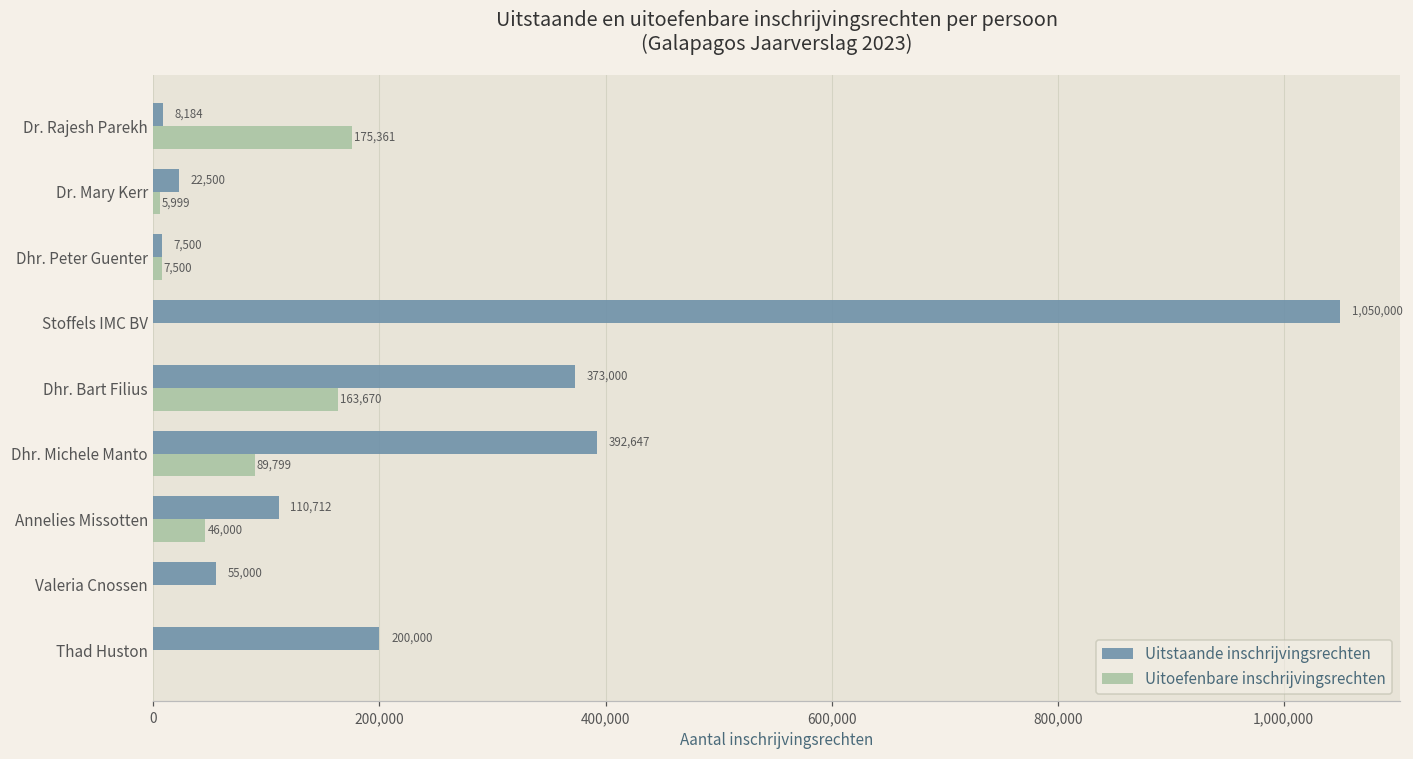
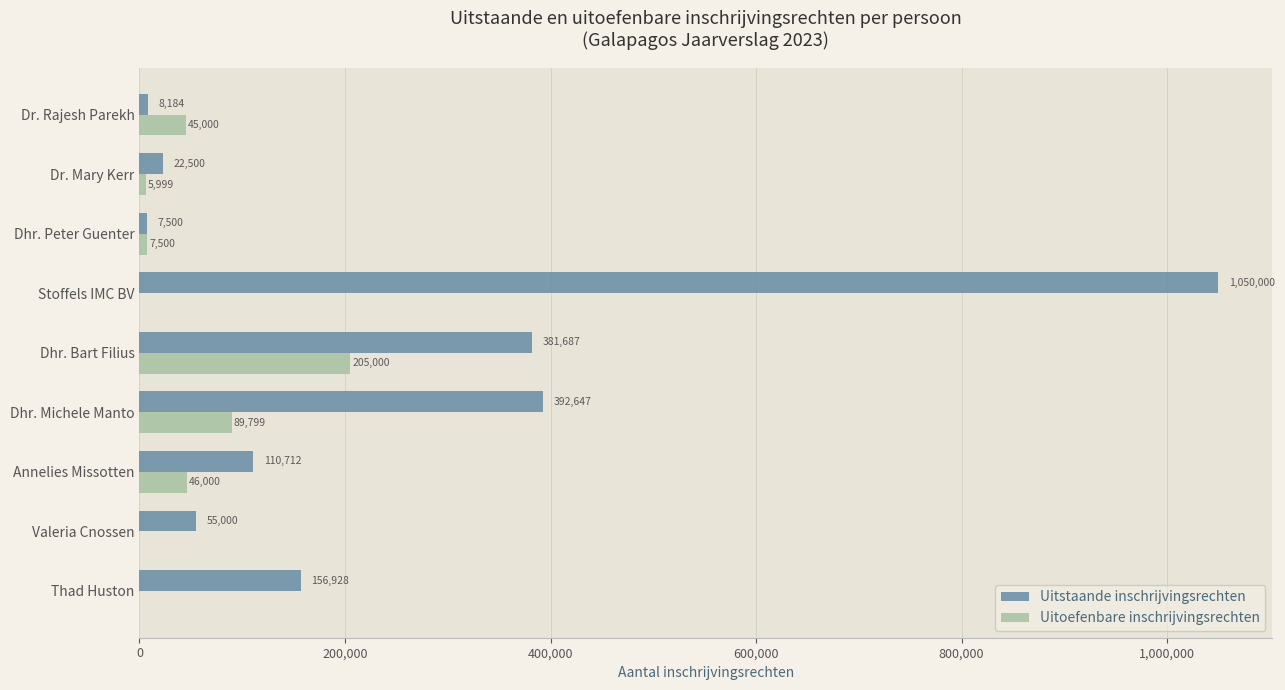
  {
    "Uitstaande inschrijvingsrechten": {
      "Dr. Rajesh Parekh": "8,184",
      "Dr. Mary Kerr": "22,500",
      "Dhr. Peter Guenter": "7,500",
      "Stoffels IMC BV": "1,050,000",
-     "Dhr. Bart Filius": "373,000",
+     "Dhr. Bart Filius": "381,687",
      "Dhr. Michele Manto": "392,647",
      "Annelies Missotten": "110,712",
      "Valeria Cnossen": "55,000",
-     "Thad Huston": "200,000"
+     "Thad Huston": "156,928"
    },
    "Uitoefenbare inschrijvingsrechten": {
-     "Dr. Rajesh Parekh": "175,361",
+     "Dr. Rajesh Parekh": "45,000",
      "Dr. Mary Kerr": "5,999",
      "Dhr. Peter Guenter": "7,500",
-     "Dhr. Bart Filius": "163,670",
+     "Dhr. Bart Filius": "205,000",
      "Dhr. Michele Manto": "89,799",
      "Annelies Missotten": "46,000"
    }
  }
